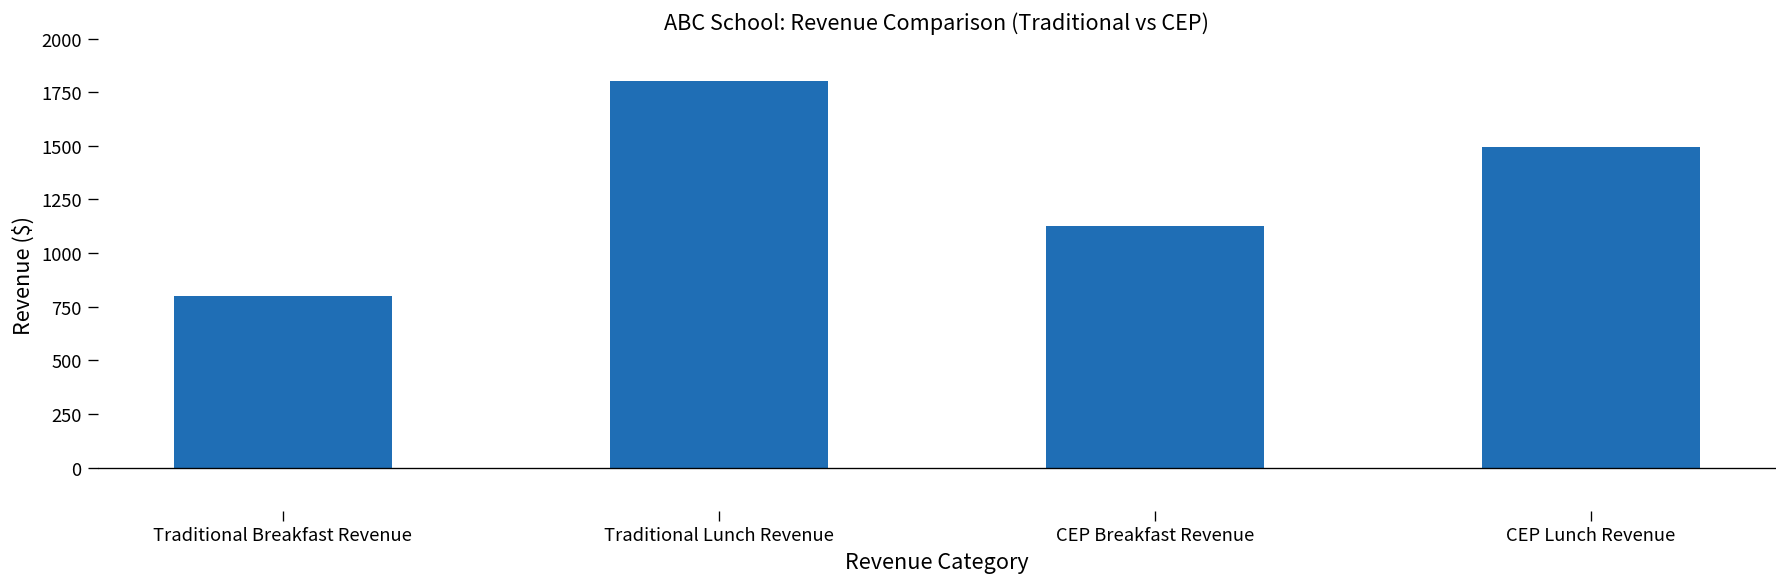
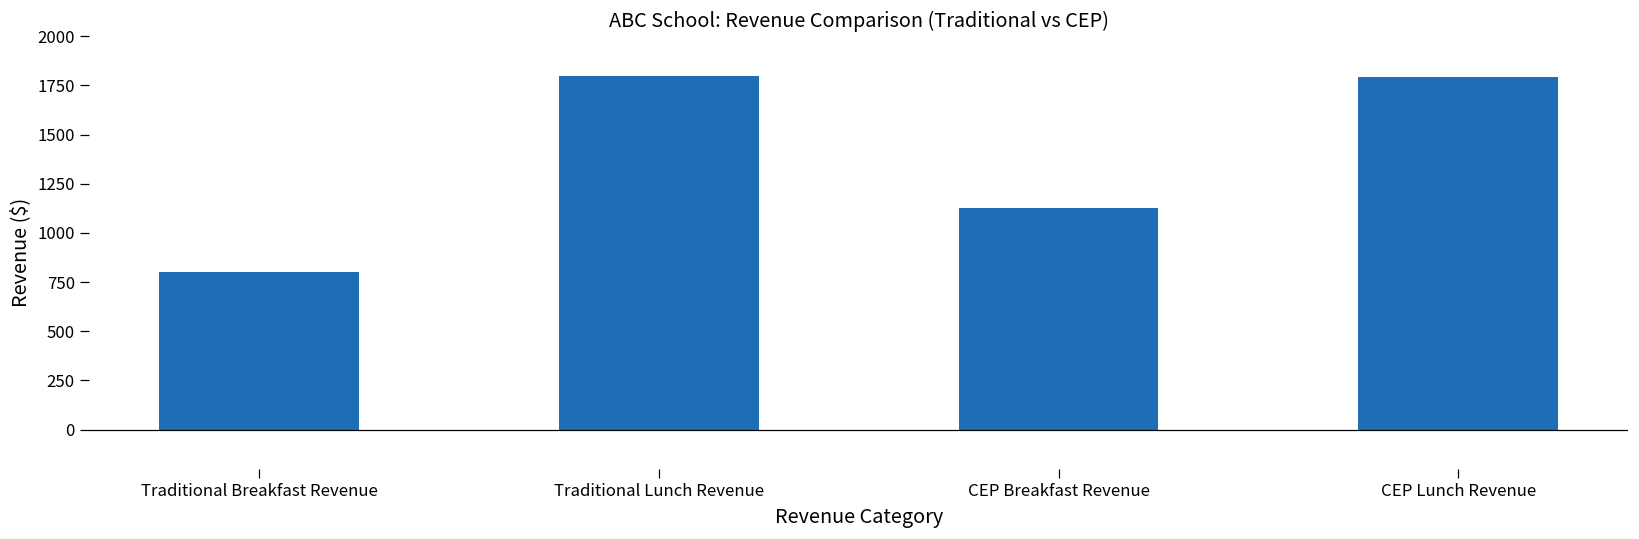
  {
    "Traditional Breakfast Revenue": 800,
    "Traditional Lunch Revenue": 1800,
    "CEP Breakfast Revenue": 1130,
-   "CEP Lunch Revenue": 1500
+   "CEP Lunch Revenue": 1790
  }
